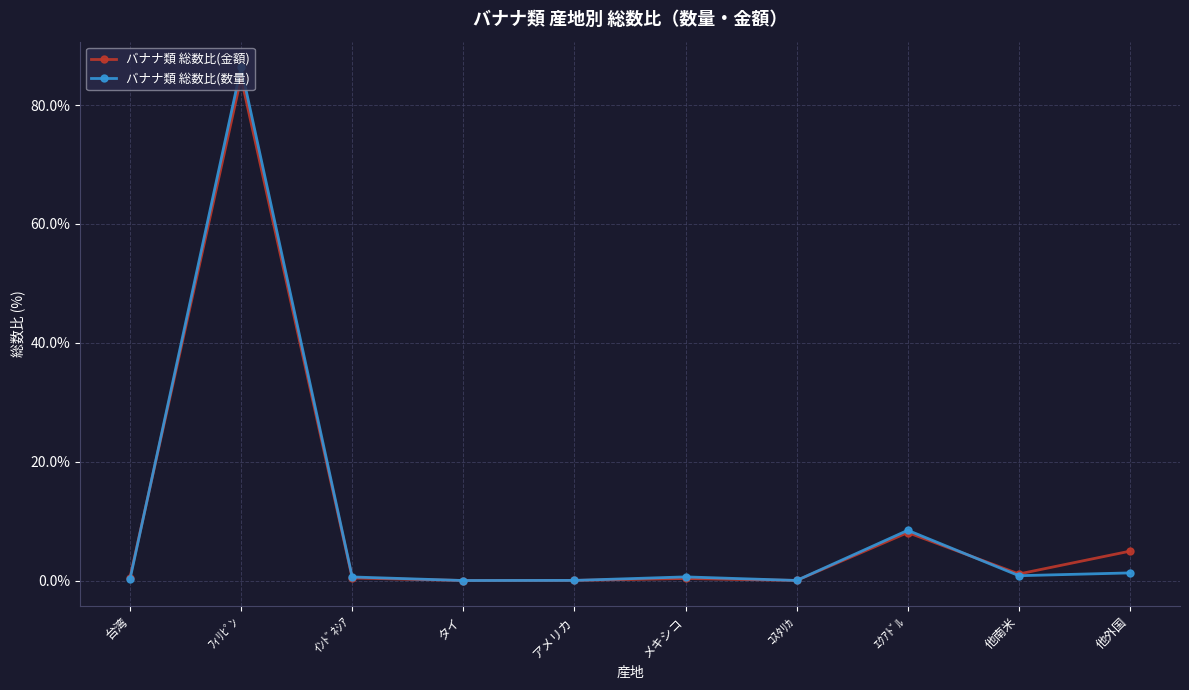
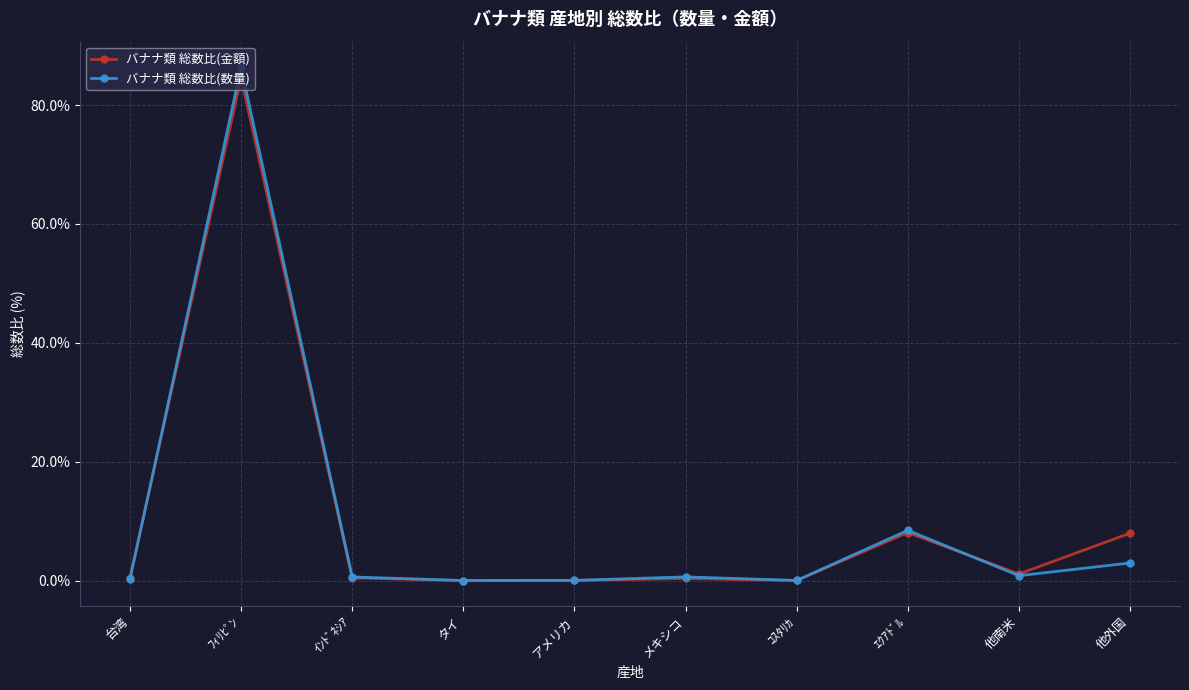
  {
    "バナナ類 総数比(金額)": {
-     "他外国": "5%"
+     "他外国": "8%"
    },
    "バナナ類 総数比(数量)": {
-     "他外国": "1%"
+     "他外国": "3%"
    }
  }
